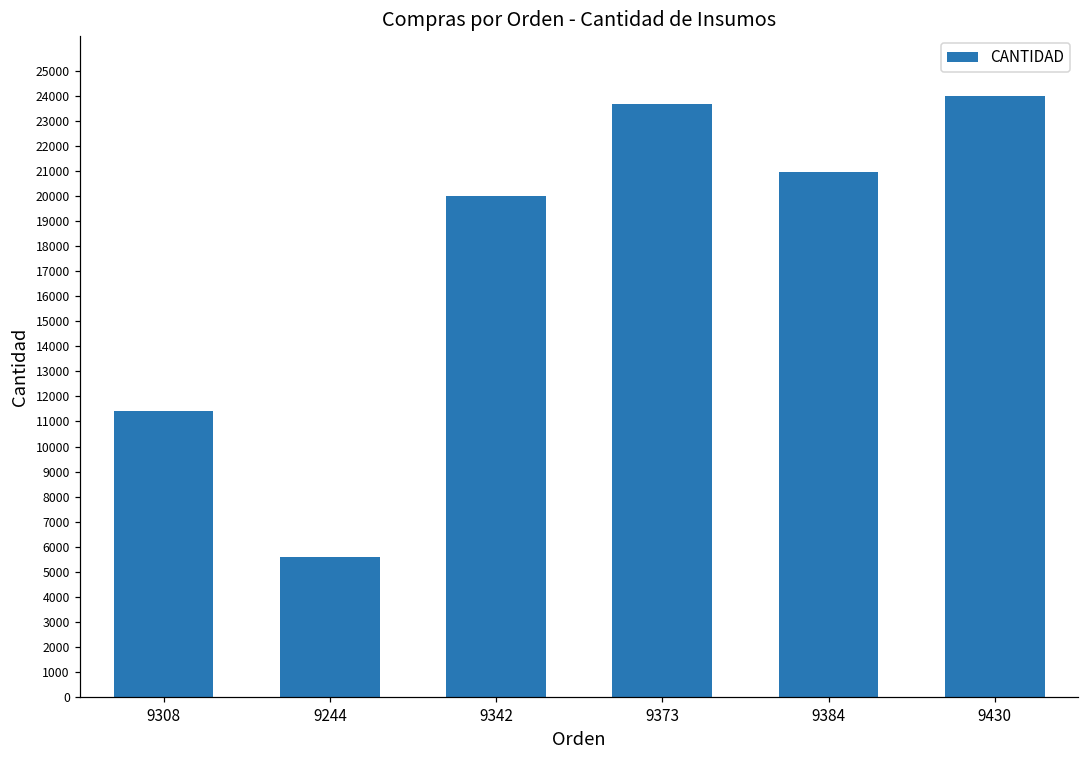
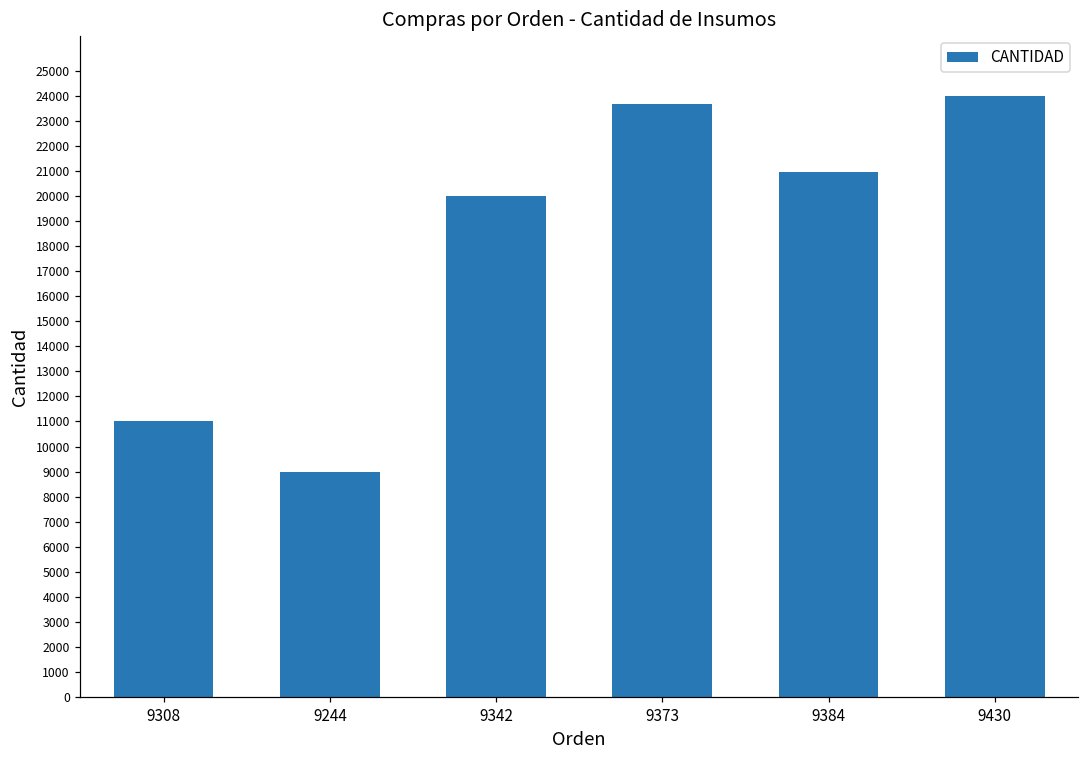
  {
-   "9308": 11400,
-   "9244": 5600,
+   "9308": 11000,
+   "9244": 9000,
    "9342": 20000,
    "9373": 23700,
    "9384": 21000,
    "9430": 24000
  }
